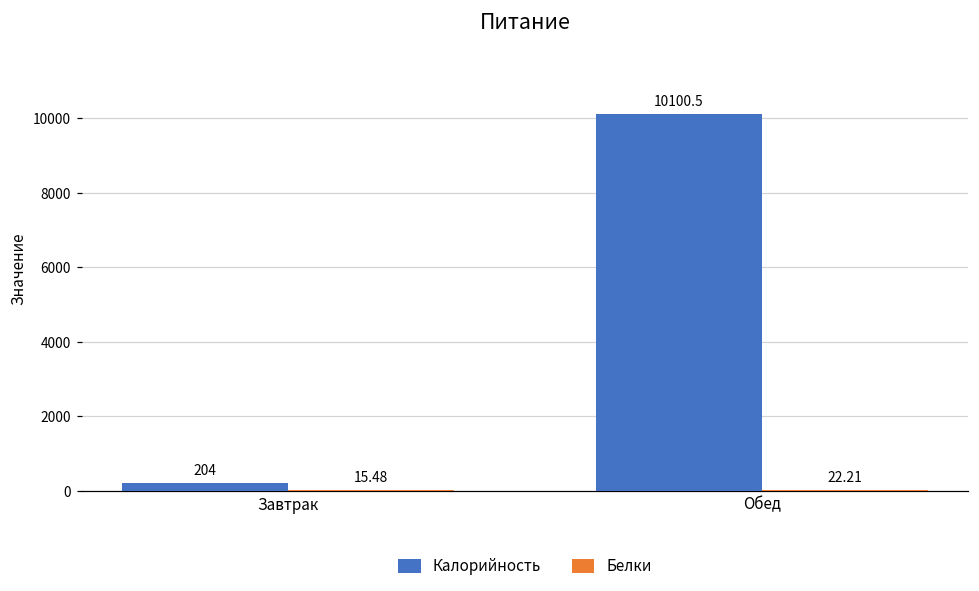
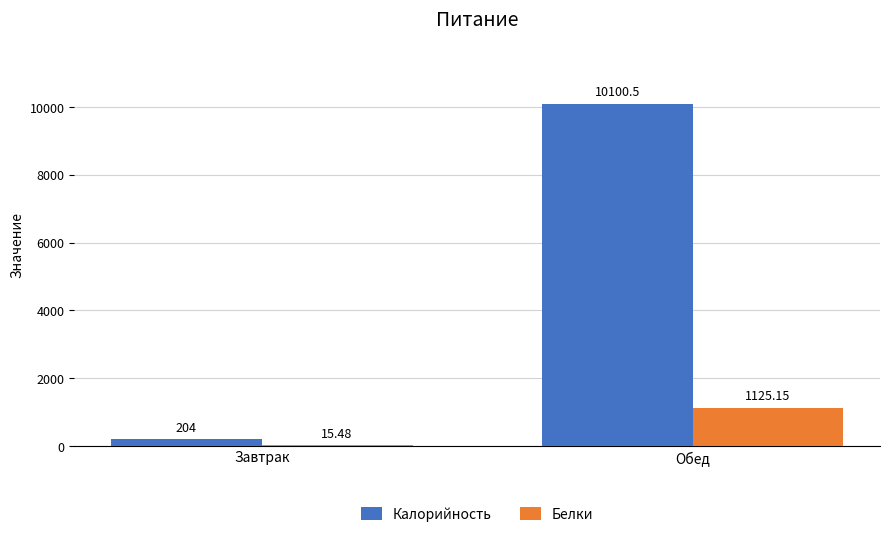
  {
    "Калорийность": {
      "Завтрак": 204,
      "Обед": 10100.5
    },
    "Белки": {
      "Завтрак": 15.48,
-     "Обед": 22.21
+     "Обед": 1125.15
    }
  }
